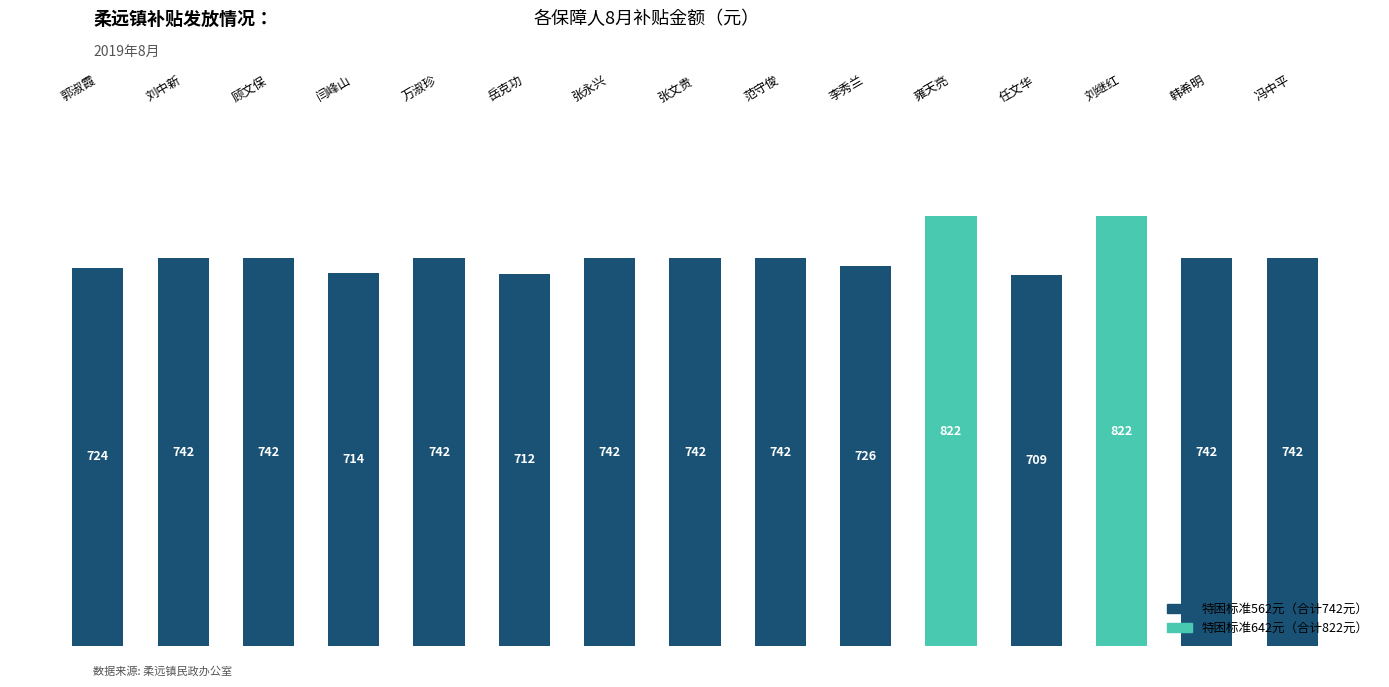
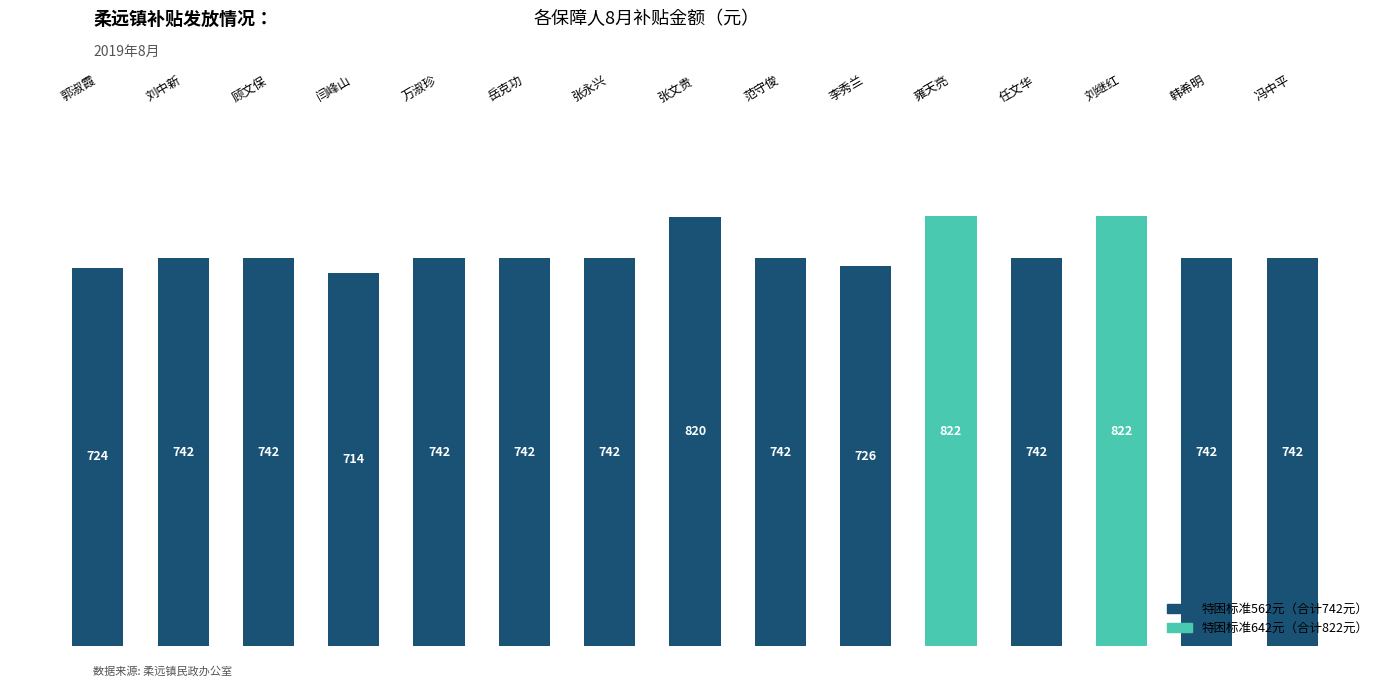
  {
    "郭淑霞": 724,
    "刘中新": 742,
    "顾文保": 742,
    "闫峰山": 714,
    "万淑珍": 742,
-   "岳克功": 712,
+   "岳克功": 742,
    "张永兴": 742,
-   "张文贵": 742,
+   "张文贵": 820,
    "范守俊": 742,
    "李秀兰": 726,
    "雍天亮": 822,
-   "任文华": 709,
+   "任文华": 742,
    "刘继红": 822,
    "韩希明": 742,
    "冯中平": 742
  }
